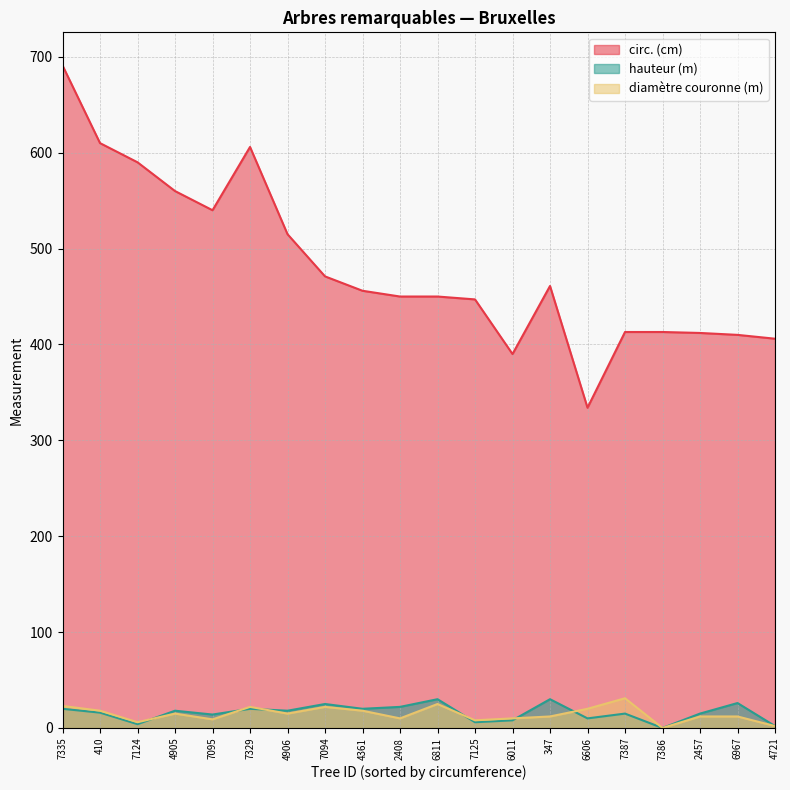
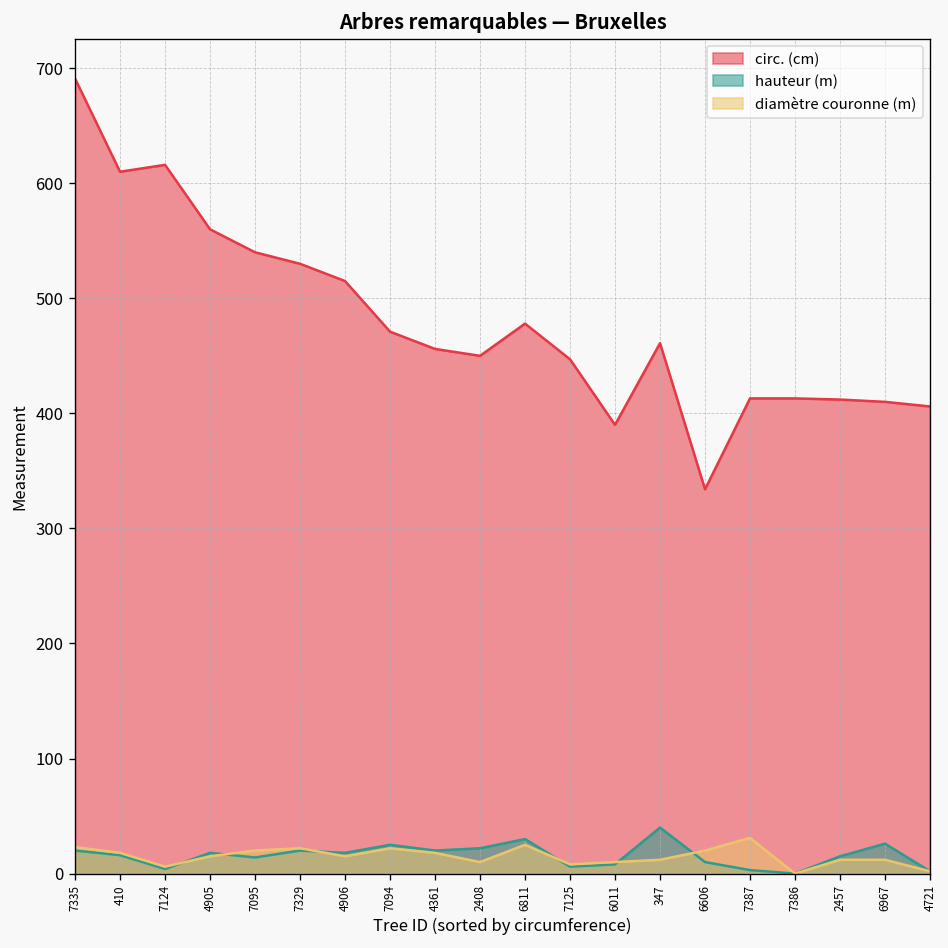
  {
    "circ. (cm)": {
      "7335": 690,
      "410": 610,
-     "7124": 590,
+     "7124": 620,
      "4905": 560,
      "7095": 540,
-     "7329": 610,
+     "7329": 530,
      "4906": 520,
      "7094": 470,
      "4361": 460,
      "2408": 450,
-     "6811": 450,
+     "6811": 480,
      "7125": 450,
      "6011": 390,
      "347": 460,
      "6606": 330,
      "7387": 410,
      "7386": 410,
      "2457": 410,
      "6967": 410,
      "4721": 410
    },
    "hauteur (m)": {
      "7335": 20,
      "4905": 20,
      "7095": 10,
      "4906": 20,
      "7094": 30,
      "2408": 20,
      "6811": 30,
-     "347": 30,
+     "347": 40,
      "6606": 10,
-     "7387": 20,
+     "7387": 0,
      "2457": 20,
      "6967": 30
    },
    "diamètre couronne (m)": {
      "7335": 20,
      "4905": 20,
-     "7095": 10,
+     "7095": 20,
      "4906": 20,
      "7094": 20,
      "2408": 10,
      "6811": 30,
      "347": 10,
      "6606": 20,
      "7387": 30,
      "2457": 10,
      "6967": 10
    }
  }
